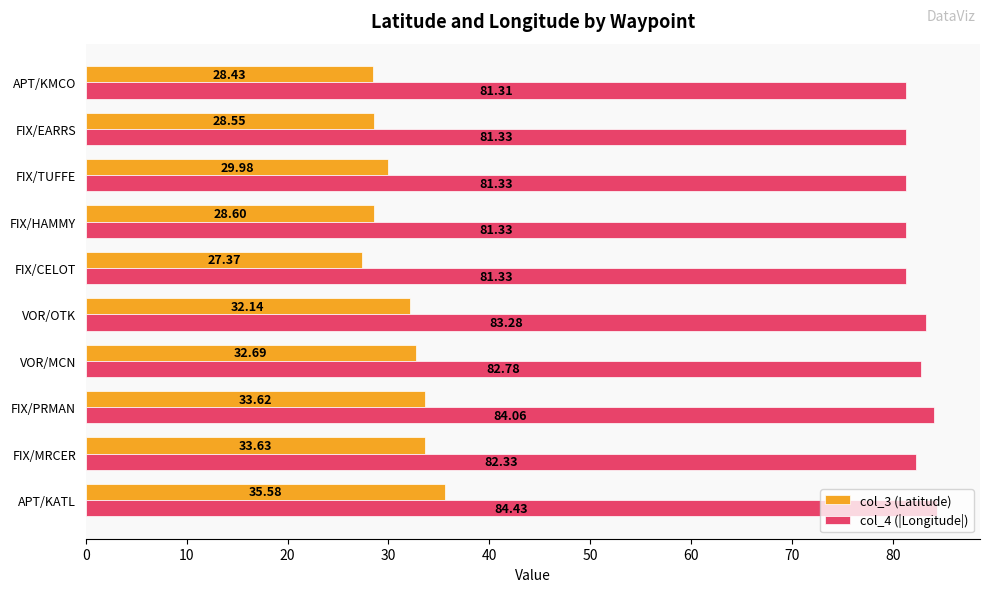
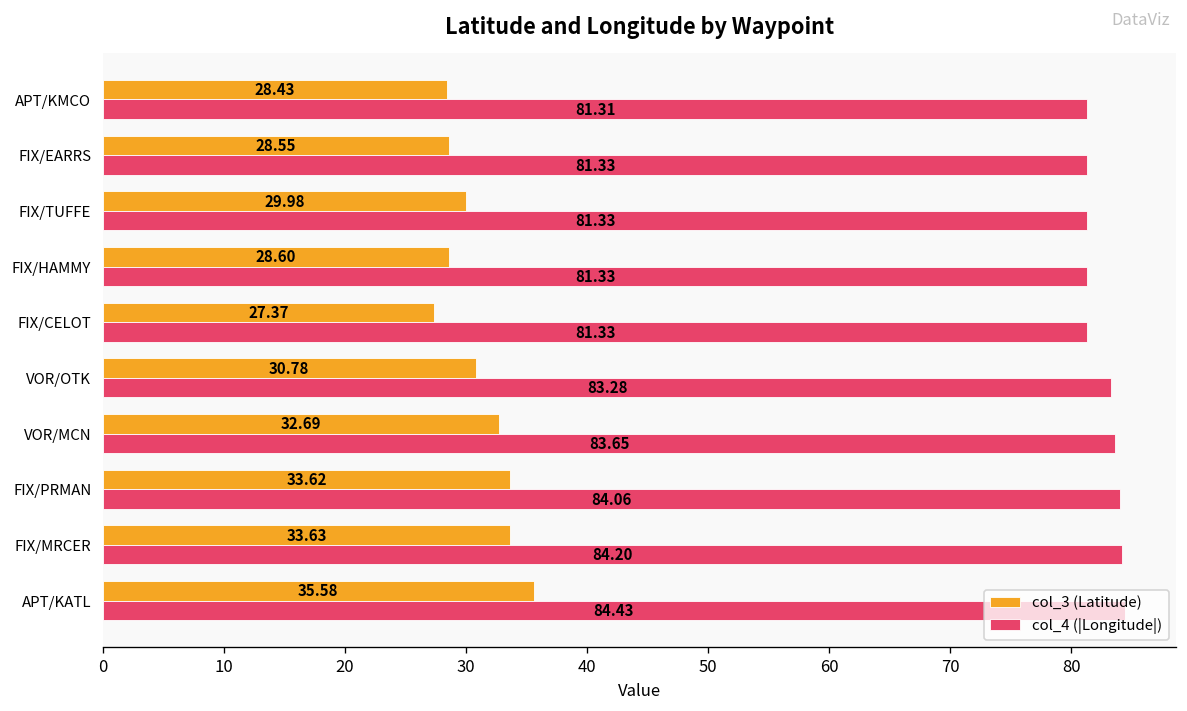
  {
    "col_3 (Latitude)": {
      "APT/KMCO": 28.43,
      "FIX/EARRS": 28.55,
      "FIX/TUFFE": 29.98,
      "FIX/HAMMY": 28.60,
      "FIX/CELOT": 27.37,
-     "VOR/OTK": 32.14,
+     "VOR/OTK": 30.78,
      "VOR/MCN": 32.69,
      "FIX/PRMAN": 33.62,
      "FIX/MRCER": 33.63,
      "APT/KATL": 35.58
    },
    "col_4 (|Longitude|)": {
      "APT/KMCO": 81.31,
      "FIX/EARRS": 81.33,
      "FIX/TUFFE": 81.33,
      "FIX/HAMMY": 81.33,
      "FIX/CELOT": 81.33,
      "VOR/OTK": 83.28,
-     "VOR/MCN": 82.78,
+     "VOR/MCN": 83.65,
      "FIX/PRMAN": 84.06,
-     "FIX/MRCER": 82.33
+     "FIX/MRCER": 84.20
    }
  }
